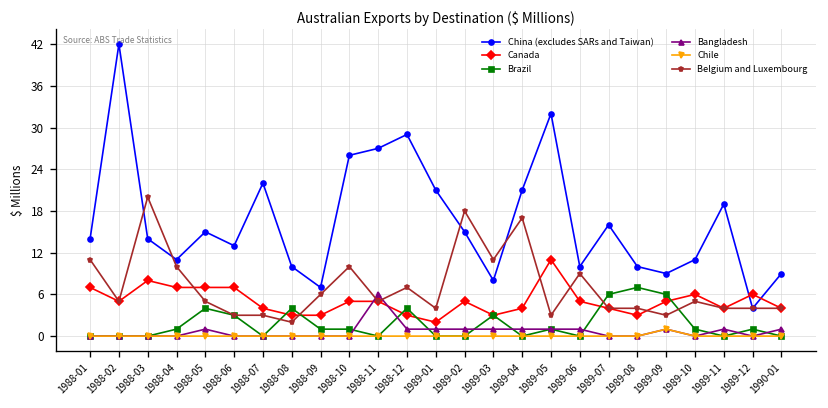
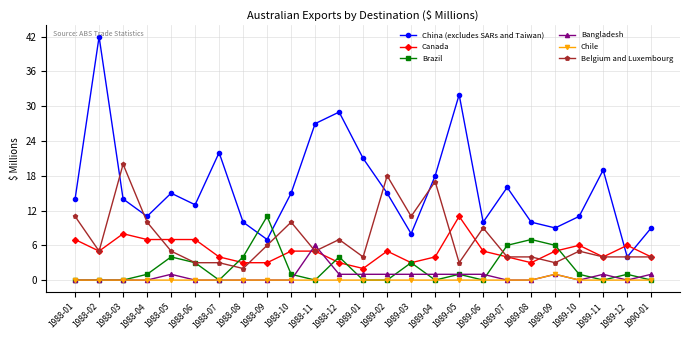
  {
    "China (excludes SARs and Taiwan)": {
      "1988-01": 14,
      "1988-02": 42,
      "1988-03": 14,
      "1988-04": 11,
      "1988-05": 15,
      "1988-06": 13,
      "1988-07": 22,
      "1988-08": 10,
      "1988-09": 7,
-     "1988-10": 26,
+     "1988-10": 15,
      "1988-11": 27,
      "1988-12": 29,
      "1989-01": 21,
      "1989-02": 15,
      "1989-03": 8,
-     "1989-04": 21,
+     "1989-04": 18,
      "1989-05": 32,
      "1989-06": 10,
      "1989-07": 16,
      "1989-08": 10,
      "1989-09": 9,
      "1989-10": 11,
      "1989-11": 19,
      "1990-01": 9
    },
    "Canada": {
      "1988-01": 7,
      "1988-03": 8,
      "1988-04": 7,
      "1988-05": 7,
      "1988-06": 7,
      "1988-07": 4,
      "1988-08": 3,
      "1988-09": 3,
      "1988-10": 5,
      "1988-12": 3,
      "1989-01": 2,
      "1989-02": 5,
      "1989-04": 4,
      "1989-05": 11,
      "1989-06": 5,
      "1989-08": 3,
      "1989-09": 5,
      "1989-10": 6,
      "1989-12": 6
    },
    "Brazil": {
      "1988-04": 1,
      "1988-05": 4,
      "1988-08": 4,
-     "1988-09": 1,
+     "1988-09": 11,
      "1988-10": 1,
      "1988-12": 4,
      "1989-07": 6,
      "1989-08": 7,
      "1989-09": 6,
      "1989-10": 1,
      "1989-12": 1
    },
    "Bangladesh": {
      "1988-05": 1,
      "1988-11": 6,
      "1988-12": 1,
      "1989-01": 1,
      "1989-02": 1,
      "1989-03": 1,
      "1989-04": 1,
      "1989-06": 1,
      "1989-11": 1,
      "1990-01": 1
    },
    "Chile": {
      "1988-05": 0,
      "1988-12": 0,
      "1989-03": 0,
      "1989-05": 0
    },
    "Belgium and Luxembourg": {
      "1988-01": 11,
      "1988-03": 20,
      "1988-04": 10,
      "1988-05": 5,
      "1988-07": 3,
      "1988-08": 2,
      "1988-09": 6,
      "1988-10": 10,
      "1988-12": 7,
      "1989-01": 4,
      "1989-02": 18,
      "1989-03": 11,
      "1989-04": 17,
      "1989-05": 3,
      "1989-06": 9,
      "1989-08": 4,
      "1989-09": 3,
      "1989-10": 5
    }
  }
